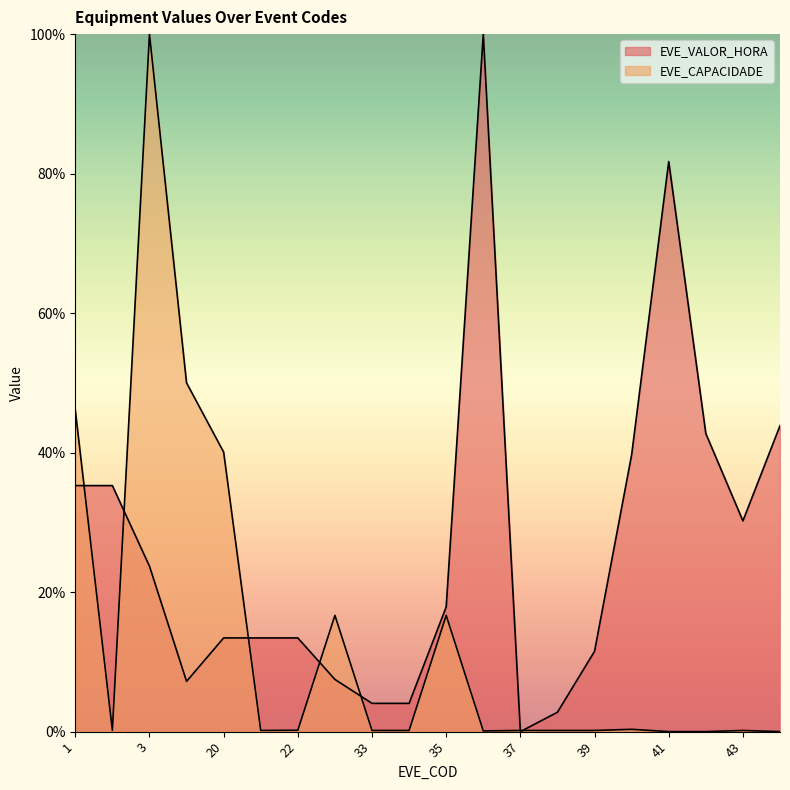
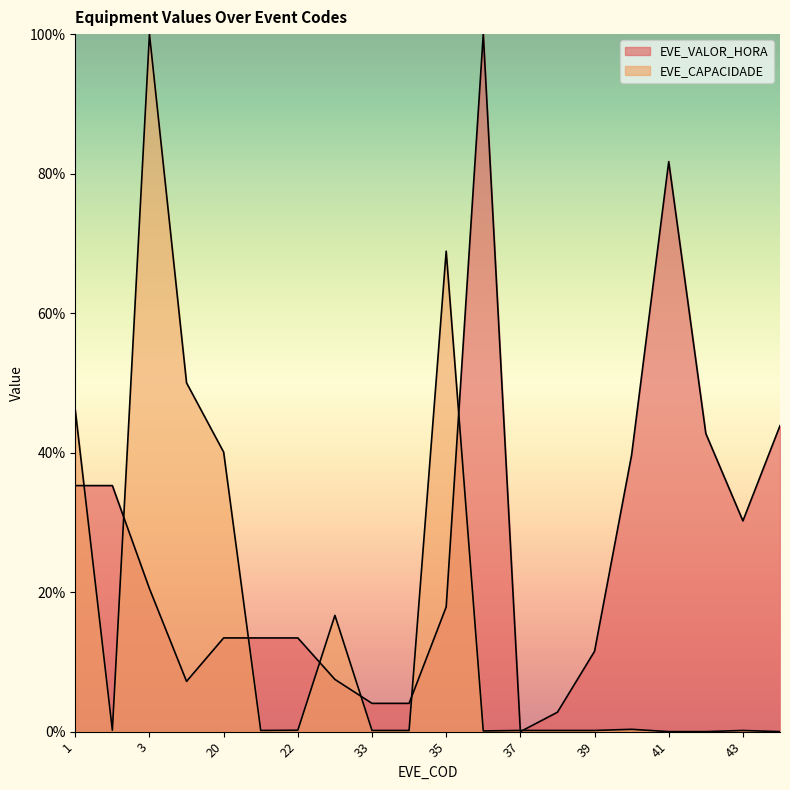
  {
    "EVE_VALOR_HORA": {
      "1": "35%",
-     "3": "24%",
+     "3": "20%",
      "20": "13%",
      "22": "13%",
      "33": "4%",
      "35": "18%",
      "39": "12%",
      "41": "82%",
      "43": "30%"
    },
    "EVE_CAPACIDADE": {
      "1": "46%",
      "3": "100%",
      "20": "40%",
      "22": "0%",
      "33": "0%",
-     "35": "17%",
+     "35": "69%",
      "39": "0%",
      "41": "0%",
      "43": "0%"
    }
  }
